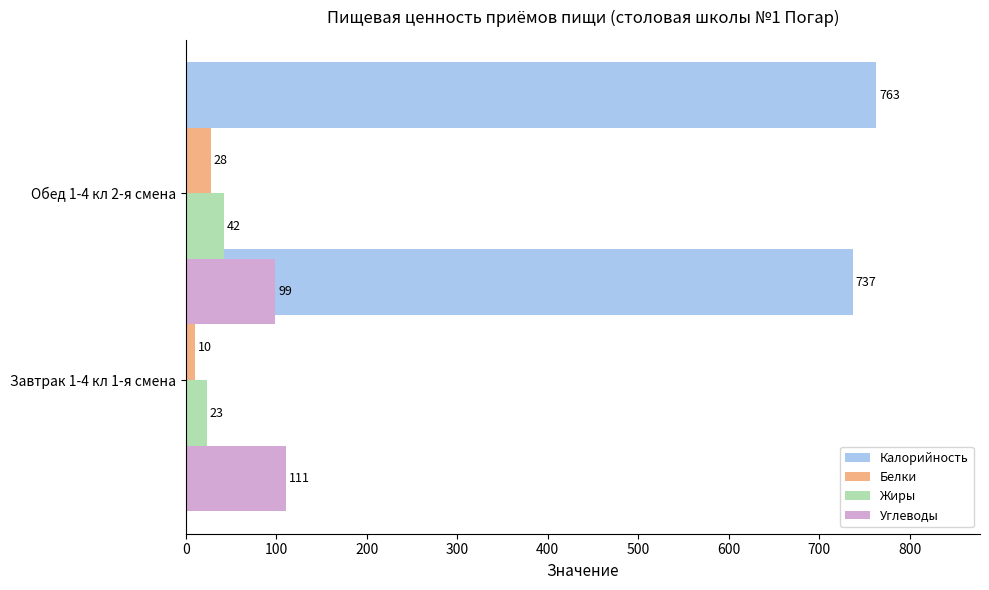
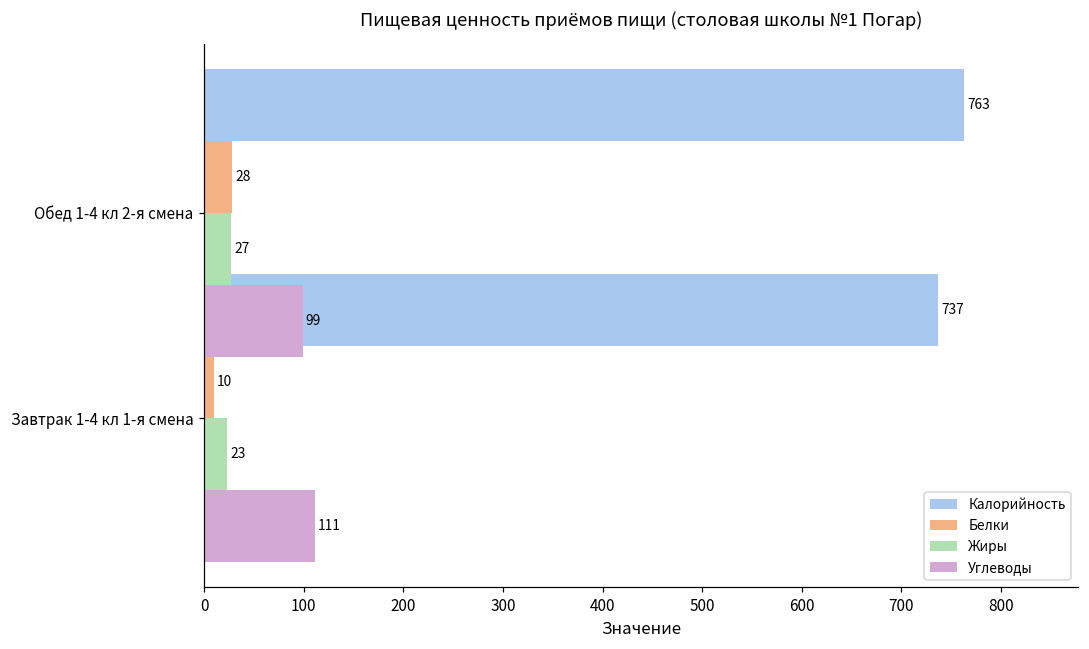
  {
    "Белки": {
      "Обед 1-4 кл 2-я смена": 28,
      "Завтрак 1-4 кл 1-я смена": 10
    },
    "Жиры": {
-     "Обед 1-4 кл 2-я смена": 42,
+     "Обед 1-4 кл 2-я смена": 27,
      "Завтрак 1-4 кл 1-я смена": 23
    }
  }
